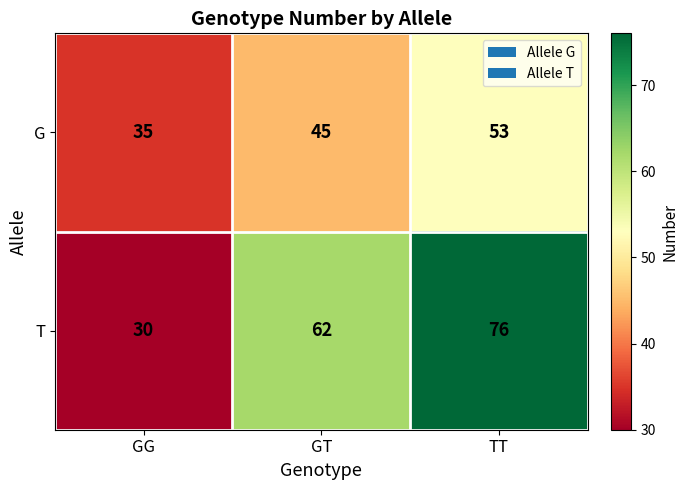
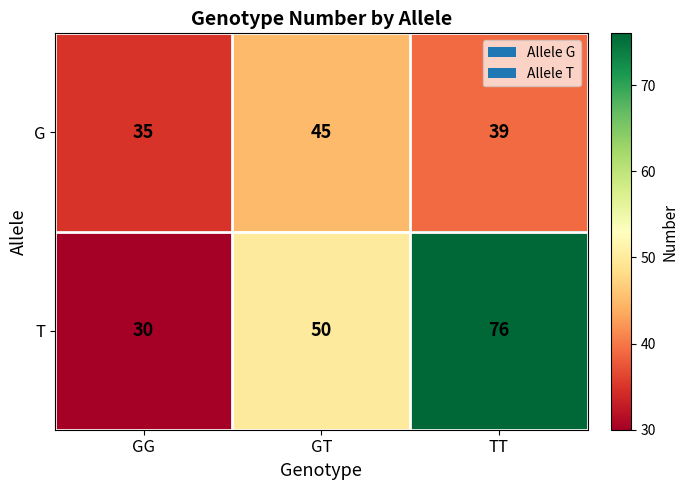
  {
    "G": {
      "GG": 35,
      "GT": 45,
-     "TT": 53
+     "TT": 39
    },
    "T": {
      "GG": 30,
-     "GT": 62,
+     "GT": 50,
      "TT": 76
    }
  }
